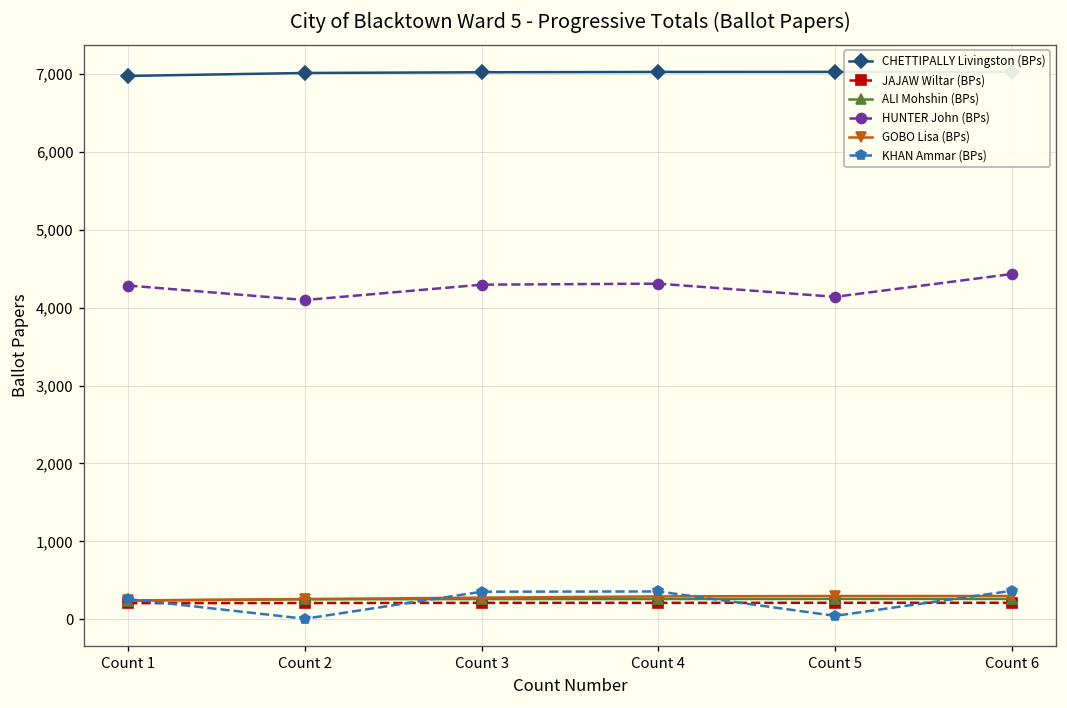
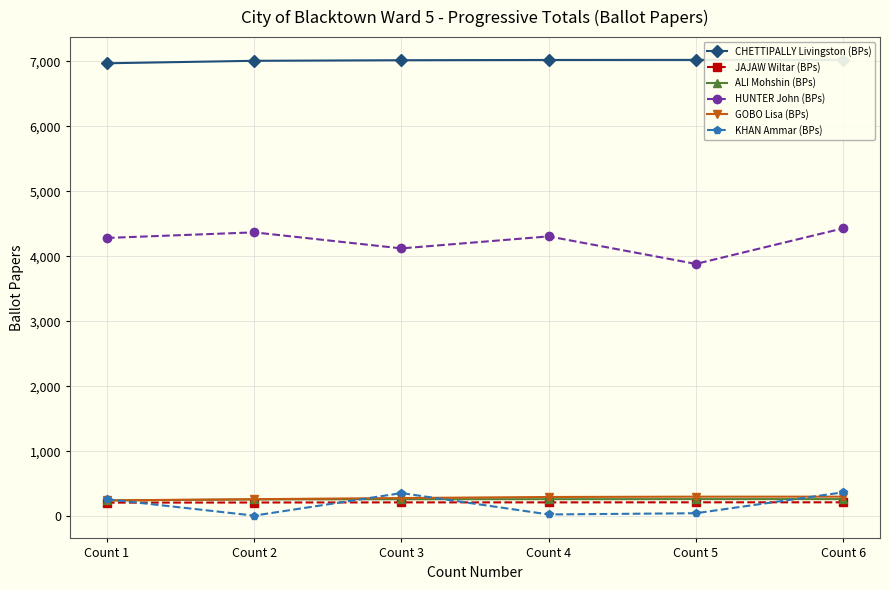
  {
    "CHETTIPALLY Livingston (BPs)": {
      "Count 1": "7,000",
      "Count 2": "7,000",
      "Count 3": "7,000",
      "Count 4": "7,000",
      "Count 5": "7,000"
    },
    "JAJAW Wiltar (BPs)": {
      "Count 2": "200",
      "Count 3": "200",
      "Count 4": "200",
      "Count 5": "200",
      "Count 6": "200"
    },
    "HUNTER John (BPs)": {
      "Count 1": "4,300",
-     "Count 2": "4,100",
-     "Count 3": "4,300",
+     "Count 2": "4,400",
+     "Count 3": "4,100",
      "Count 4": "4,300",
-     "Count 5": "4,100",
+     "Count 5": "3,900",
      "Count 6": "4,400"
    },
    "KHAN Ammar (BPs)": {
      "Count 2": "0",
      "Count 3": "400",
-     "Count 4": "400",
+     "Count 4": "0",
      "Count 5": "0",
      "Count 6": "400"
    }
  }
